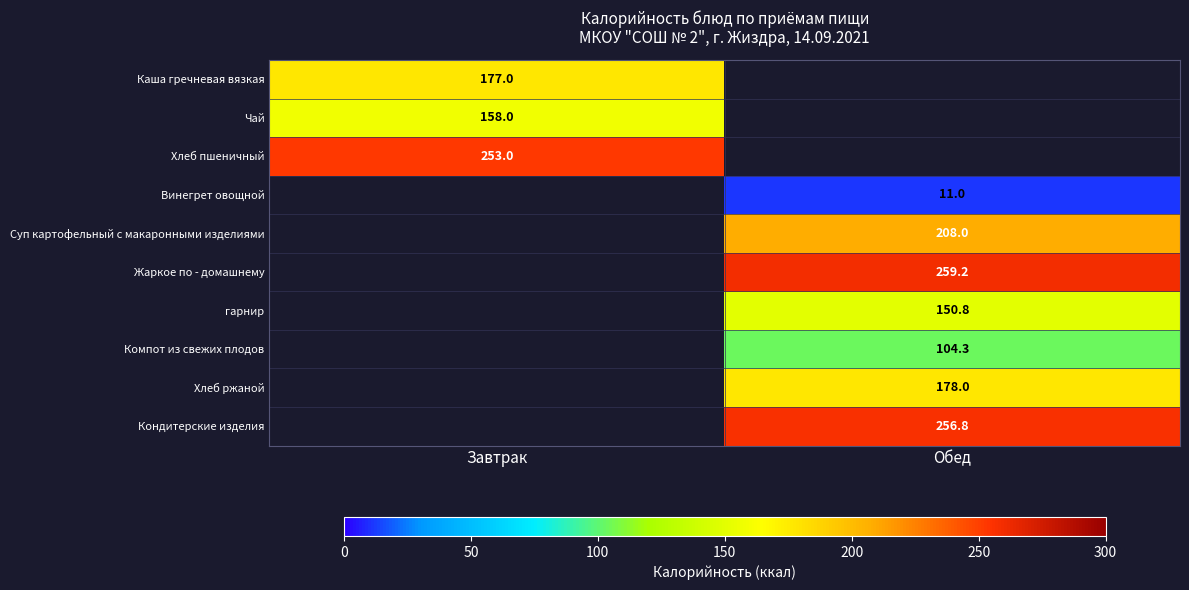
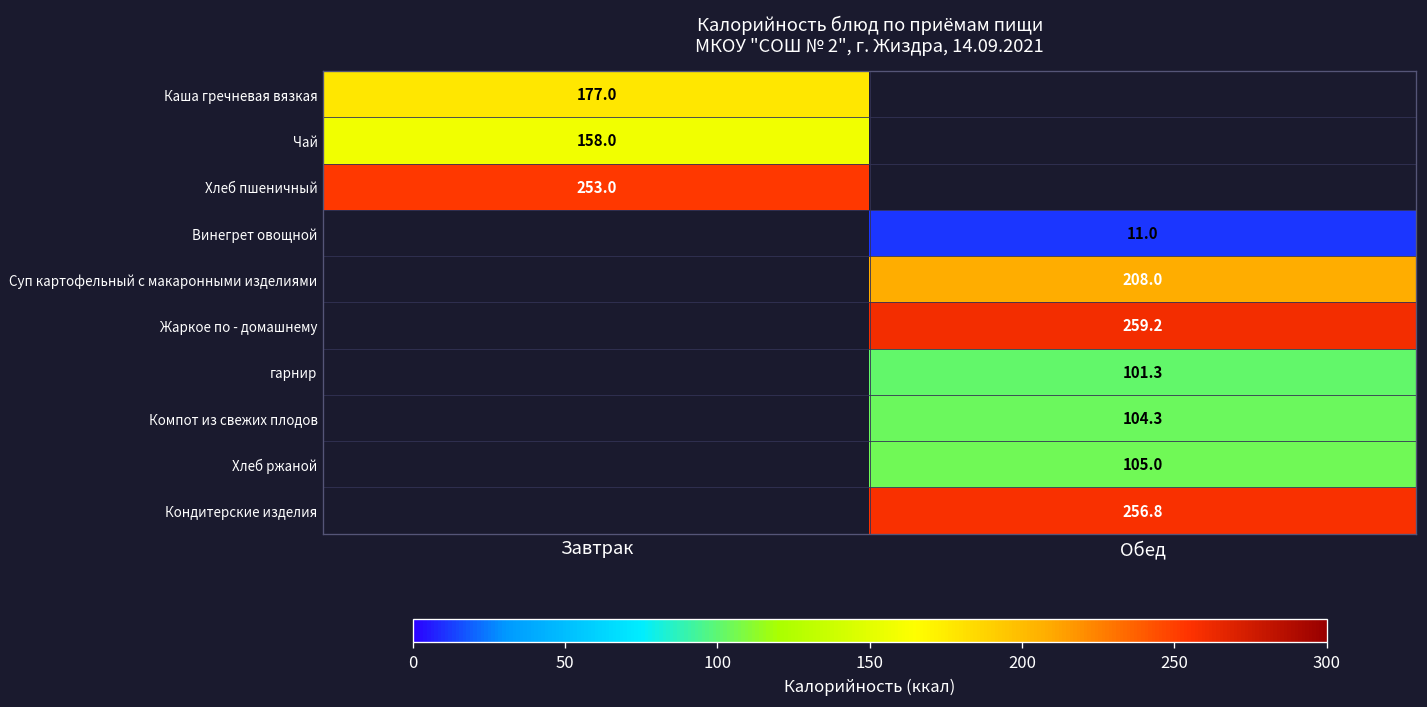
  {
    "Каша гречневая вязкая": {
      "Завтрак": 177.0
    },
    "Чай": {
      "Завтрак": 158.0
    },
    "Хлеб пшеничный": {
      "Завтрак": 253.0
    },
    "Винегрет овощной": {
      "Обед": 11.0
    },
    "Суп картофельный с макаронными изделиями": {
      "Обед": 208.0
    },
    "Жаркое по - домашнему": {
      "Обед": 259.2
    },
    "гарнир": {
-     "Обед": 150.8
+     "Обед": 101.3
    },
    "Компот из свежих плодов": {
      "Обед": 104.3
    },
    "Хлеб ржаной": {
-     "Обед": 178.0
+     "Обед": 105.0
    },
    "Кондитерские изделия": {
      "Обед": 256.8
    }
  }
